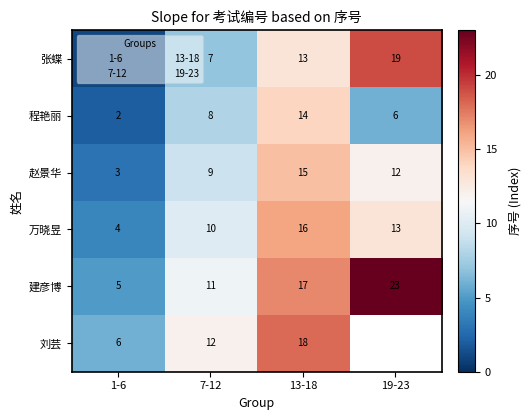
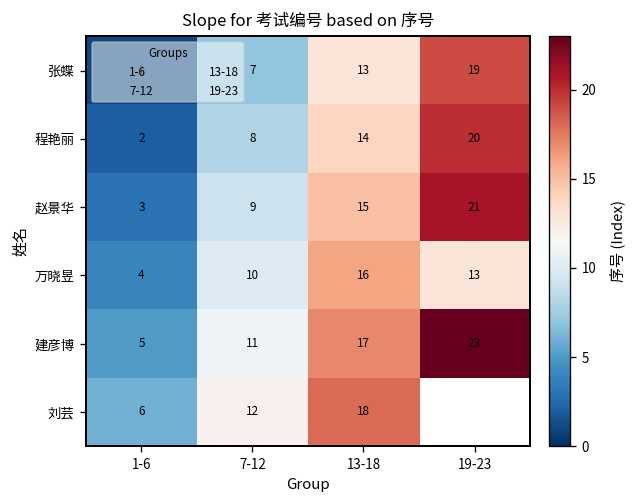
  {
    "张蝶": {
      "7-12": 7,
      "13-18": 13,
      "19-23": 19
    },
    "程艳丽": {
      "1-6": 2,
      "7-12": 8,
      "13-18": 14,
-     "19-23": 6
+     "19-23": 20
    },
    "赵景华": {
      "1-6": 3,
      "7-12": 9,
      "13-18": 15,
-     "19-23": 12
+     "19-23": 21
    },
    "万晓昱": {
      "1-6": 4,
      "7-12": 10,
      "13-18": 16,
      "19-23": 13
    },
    "建彦博": {
      "1-6": 5,
      "7-12": 11,
      "13-18": 17,
      "19-23": 23
    },
    "刘芸": {
      "1-6": 6,
      "7-12": 12,
      "13-18": 18
    }
  }
